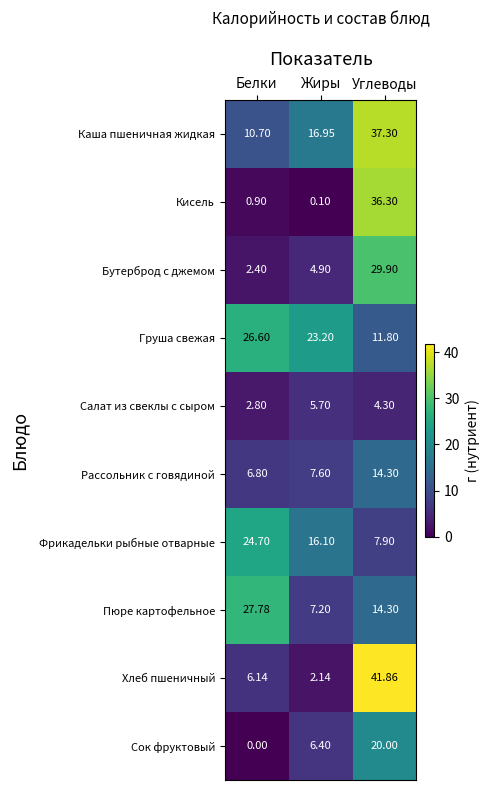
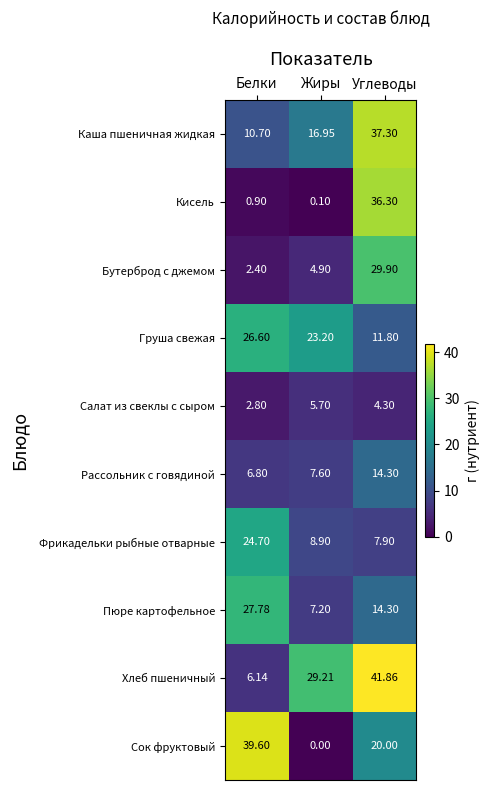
  {
    "Каша пшеничная жидкая": {
      "Белки": 10.70,
      "Жиры": 16.95,
      "Углеводы": 37.30
    },
    "Кисель": {
      "Белки": 0.90,
      "Жиры": 0.10,
      "Углеводы": 36.30
    },
    "Бутерброд с джемом": {
      "Белки": 2.40,
      "Жиры": 4.90,
      "Углеводы": 29.90
    },
    "Груша свежая": {
      "Белки": 26.60,
      "Жиры": 23.20,
      "Углеводы": 11.80
    },
    "Салат из свеклы с сыром": {
      "Белки": 2.80,
      "Жиры": 5.70,
      "Углеводы": 4.30
    },
    "Рассольник с говядиной": {
      "Белки": 6.80,
      "Жиры": 7.60,
      "Углеводы": 14.30
    },
    "Фрикадельки рыбные отварные": {
      "Белки": 24.70,
-     "Жиры": 16.10,
+     "Жиры": 8.90,
      "Углеводы": 7.90
    },
    "Пюре картофельное": {
      "Белки": 27.78,
      "Жиры": 7.20,
      "Углеводы": 14.30
    },
    "Хлеб пшеничный": {
      "Белки": 6.14,
-     "Жиры": 2.14,
+     "Жиры": 29.21,
      "Углеводы": 41.86
    },
    "Сок фруктовый": {
-     "Белки": 0.00,
-     "Жиры": 6.40,
+     "Белки": 39.60,
+     "Жиры": 0.00,
      "Углеводы": 20.00
    }
  }
